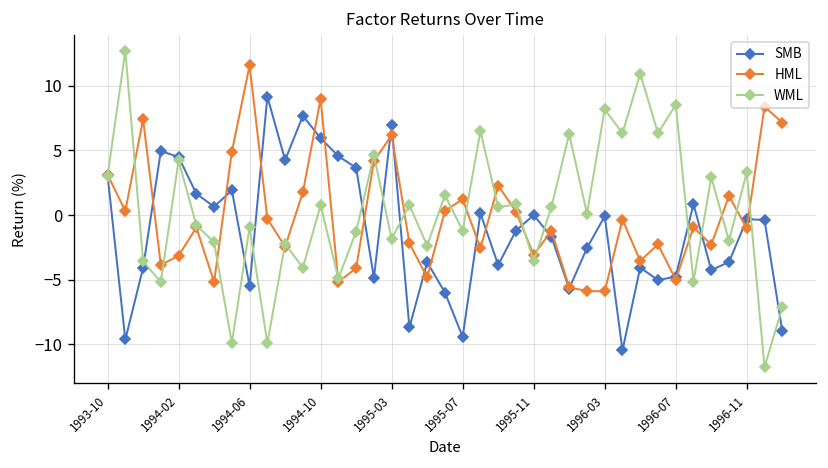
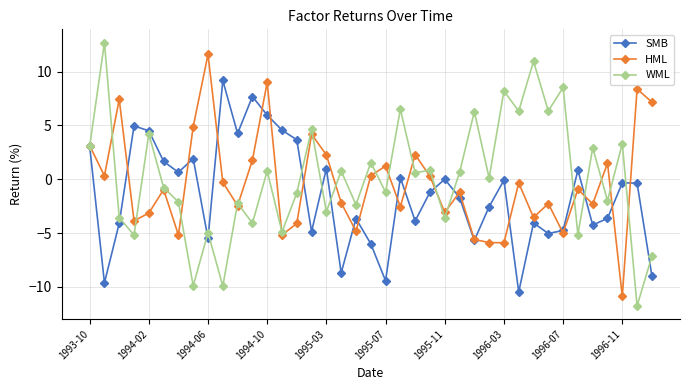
  {
    "SMB": {
      "1994-02": 4.5,
      "1994-06": -5.5,
      "1994-10": 6.0,
-     "1995-03": 7.0,
+     "1995-03": 1.0,
      "1995-07": -9.4,
      "1995-11": 0.0,
      "1996-03": -0.1,
      "1996-07": -4.8,
      "1996-11": -0.3
    },
    "HML": {
      "1994-02": -3.1,
      "1994-06": 11.6,
      "1994-10": 9.0,
-     "1995-03": 6.2,
+     "1995-03": 2.3,
      "1995-07": 1.2,
      "1995-11": -3.1,
      "1996-03": -5.9,
      "1996-07": -5.0,
-     "1996-11": -1.0
+     "1996-11": -10.9
    },
    "WML": {
      "1994-02": 4.2,
-     "1994-06": -0.9,
+     "1994-06": -5.0,
      "1994-10": 0.8,
-     "1995-03": -1.8,
+     "1995-03": -3.0,
      "1995-07": -1.2,
      "1995-11": -3.6,
      "1996-03": 8.2,
      "1996-07": 8.5,
      "1996-11": 3.3
    }
  }
